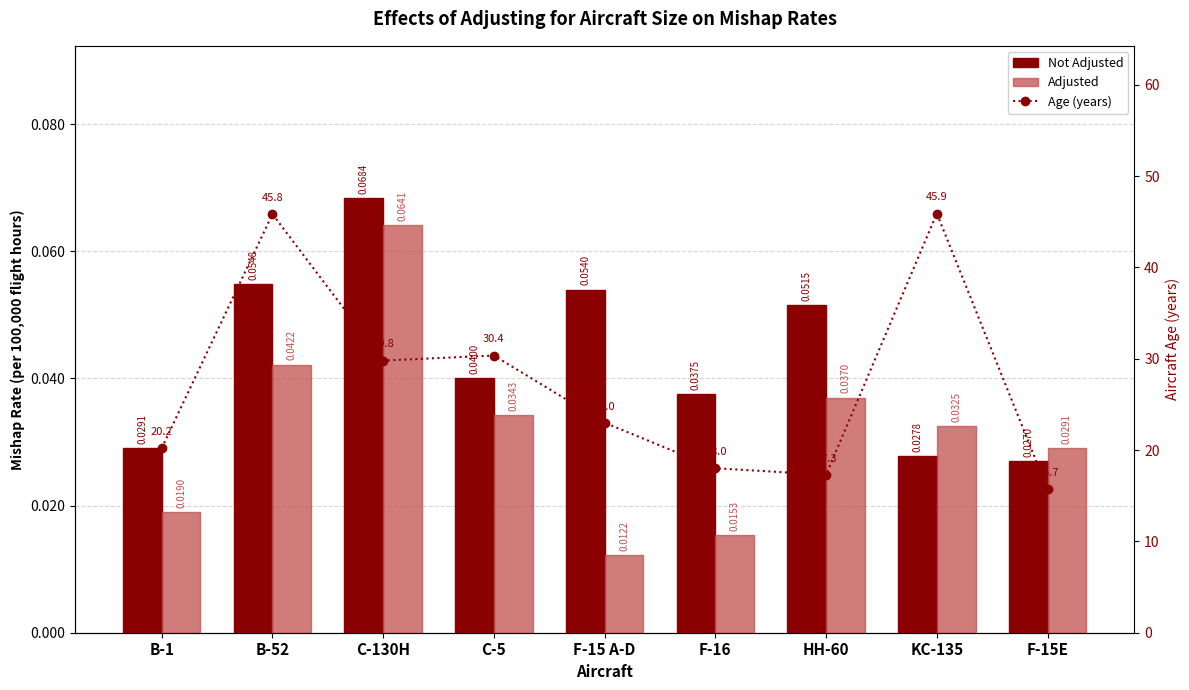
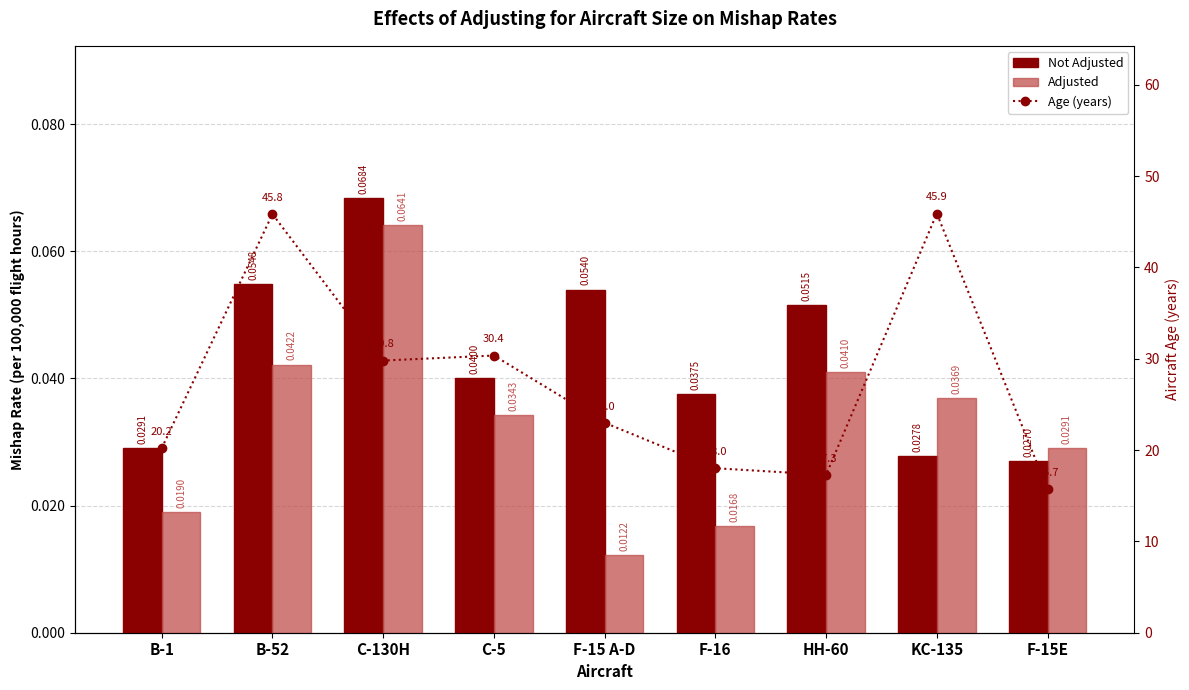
  {
    "Adjusted": {
      "B-1": 0.0190,
      "B-52": 0.0422,
      "C-130H": 0.0641,
      "C-5": 0.0343,
      "F-15 A-D": 0.0122,
-     "F-16": 0.0153,
-     "HH-60": 0.0370,
-     "KC-135": 0.0325,
+     "F-16": 0.0168,
+     "HH-60": 0.0410,
+     "KC-135": 0.0369,
      "F-15E": 0.0291
    }
  }
